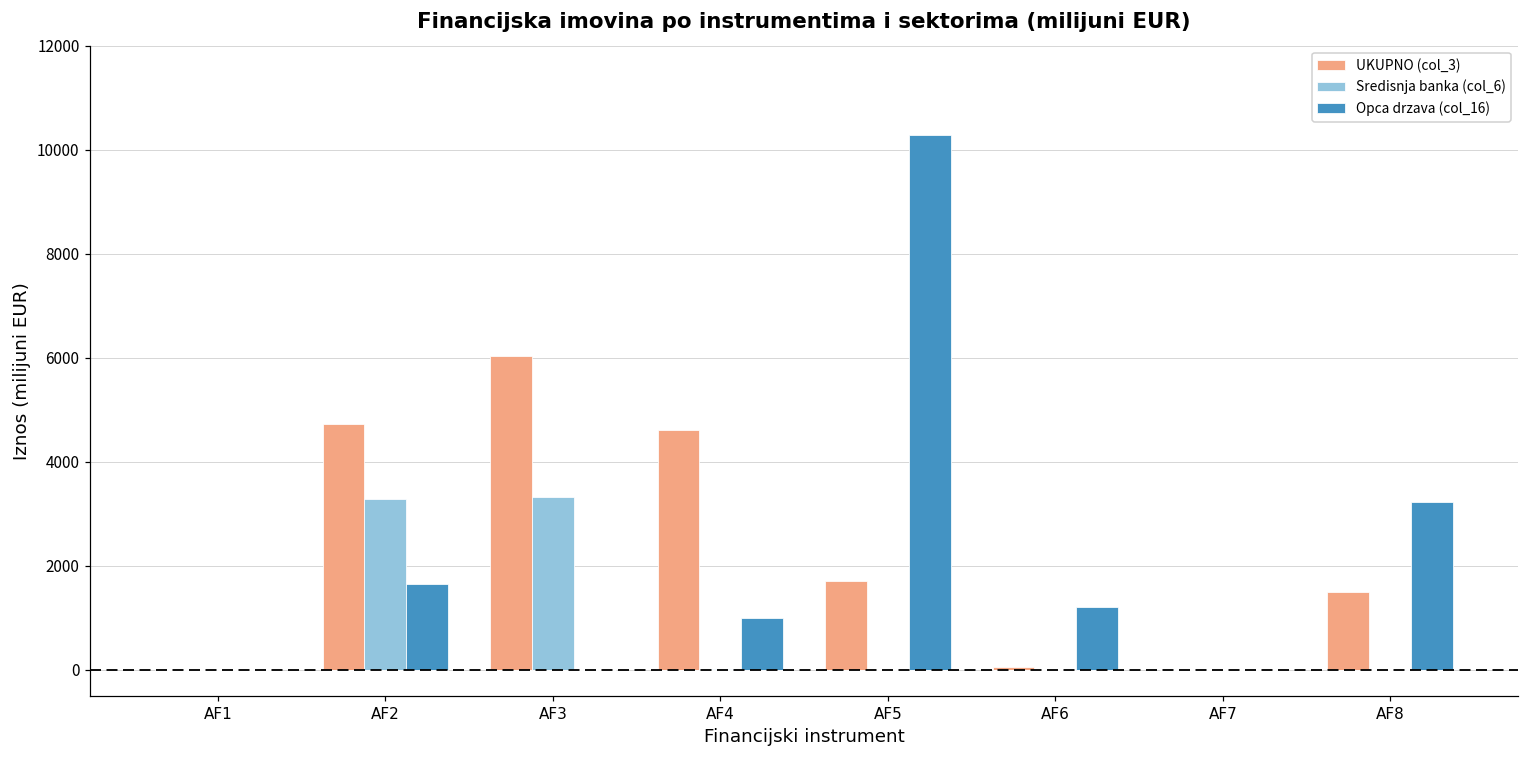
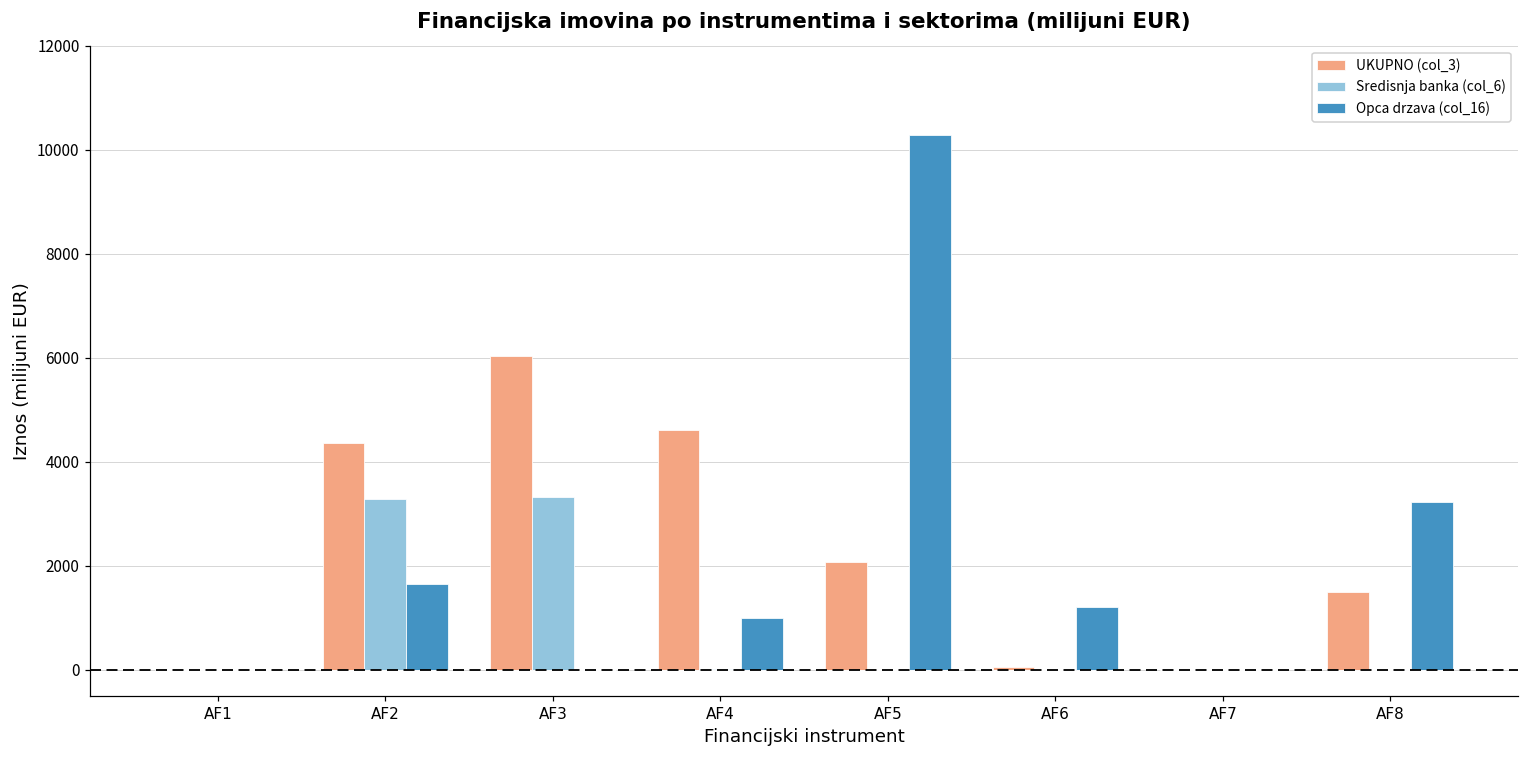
  {
    "UKUPNO (col_3)": {
-     "AF2": 4700,
+     "AF2": 4400,
      "AF3": 6000,
      "AF4": 4600,
-     "AF5": 1700,
+     "AF5": 2100,
      "AF8": 1500
    },
    "Opca drzava (col_16)": {
      "AF1": 0,
      "AF2": 1600,
      "AF4": 1000,
      "AF5": 10300,
      "AF6": 1200,
      "AF7": 0,
      "AF8": 3200
    }
  }
